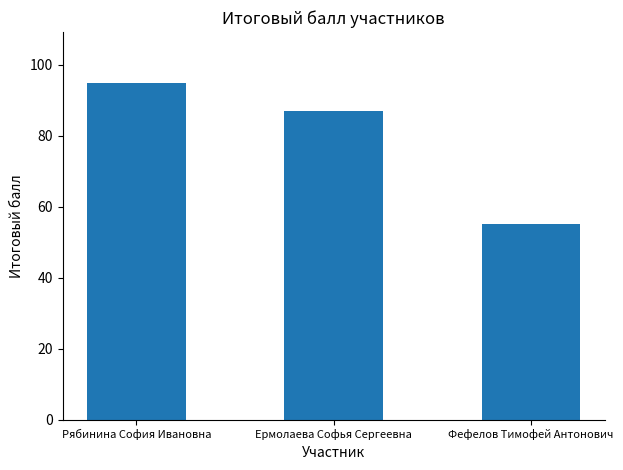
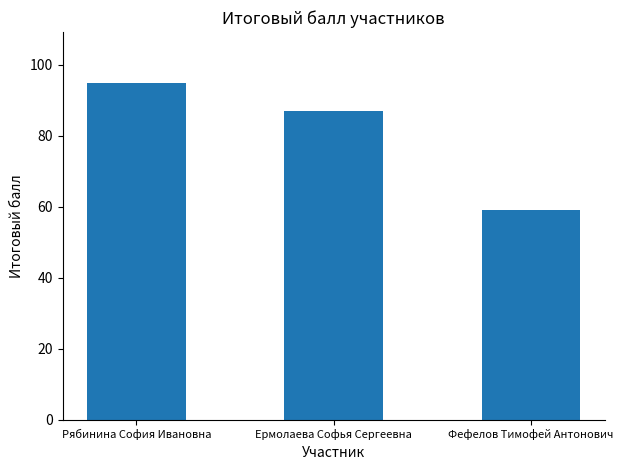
  {
    "Рябинина София Ивановна": 95,
    "Ермолаева Софья Сергеевна": 87,
-   "Фефелов Тимофей Антонович": 55
+   "Фефелов Тимофей Антонович": 59
  }
